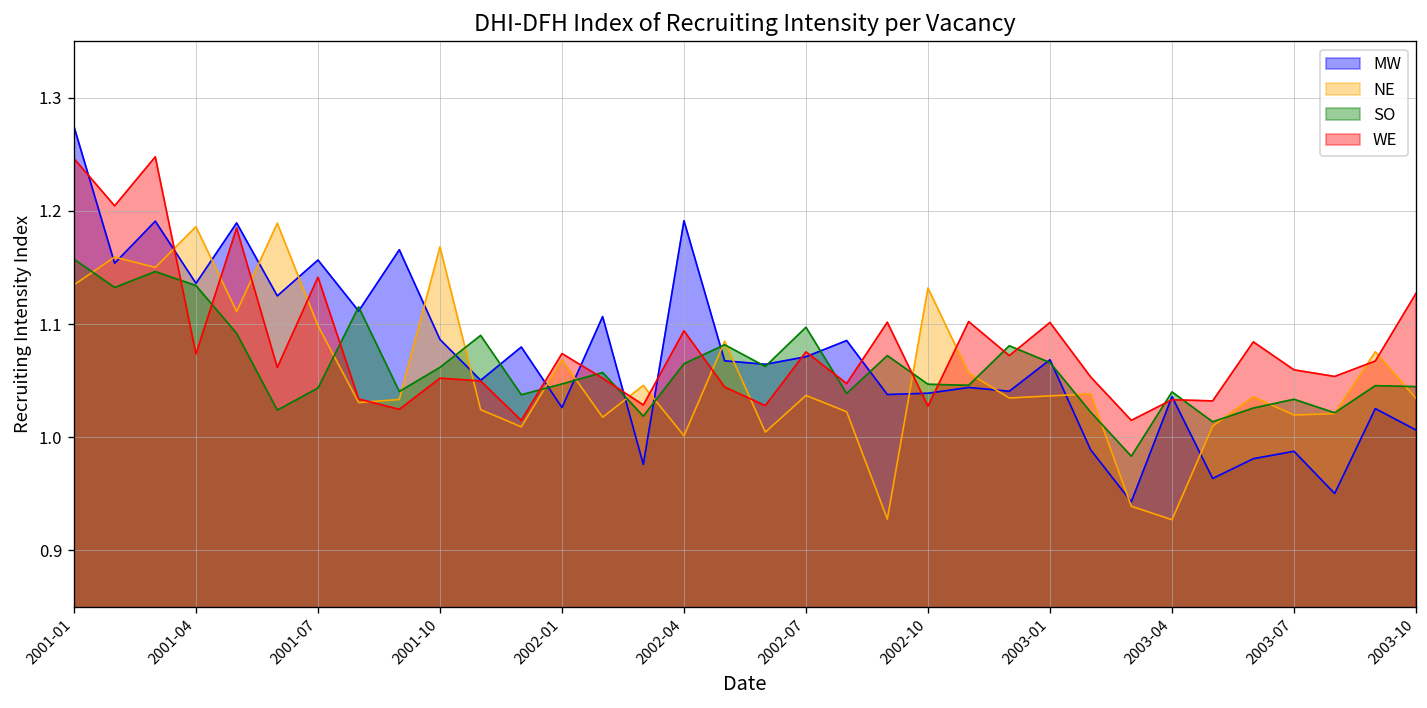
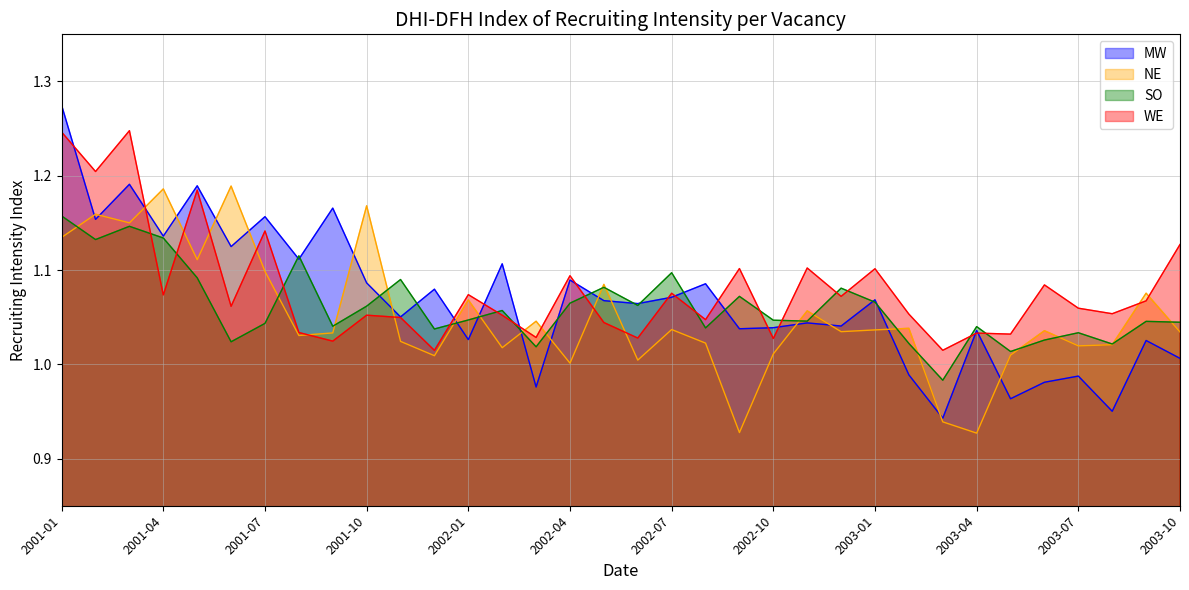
  {
    "MW": {
      "2001-01": 1.27,
      "2001-07": 1.16,
      "2001-10": 1.09,
      "2002-01": 1.03,
-     "2002-04": 1.19,
+     "2002-04": 1.09,
      "2002-07": 1.07,
      "2002-10": 1.04,
      "2003-04": 1.04,
      "2003-07": 0.99,
      "2003-10": 1.01
    },
    "NE": {
      "2001-01": 1.13,
      "2001-04": 1.19,
      "2001-07": 1.10,
      "2001-10": 1.17,
      "2002-01": 1.07,
      "2002-04": 1.00,
      "2002-07": 1.04,
-     "2002-10": 1.13,
+     "2002-10": 1.01,
      "2003-01": 1.04,
      "2003-04": 0.93,
      "2003-07": 1.02,
      "2003-10": 1.03
    },
    "SO": {
      "2001-01": 1.16,
      "2001-07": 1.04,
      "2001-10": 1.06,
      "2002-01": 1.05,
      "2002-04": 1.06,
      "2002-07": 1.10,
      "2002-10": 1.05,
      "2003-04": 1.04,
      "2003-07": 1.03,
      "2003-10": 1.04
    },
    "WE": {
      "2001-01": 1.25,
      "2001-04": 1.07,
      "2001-07": 1.14,
      "2001-10": 1.05,
      "2002-01": 1.07,
      "2002-04": 1.09,
      "2002-07": 1.08,
      "2002-10": 1.03,
      "2003-01": 1.10,
      "2003-04": 1.03,
      "2003-07": 1.06,
      "2003-10": 1.13
    }
  }
